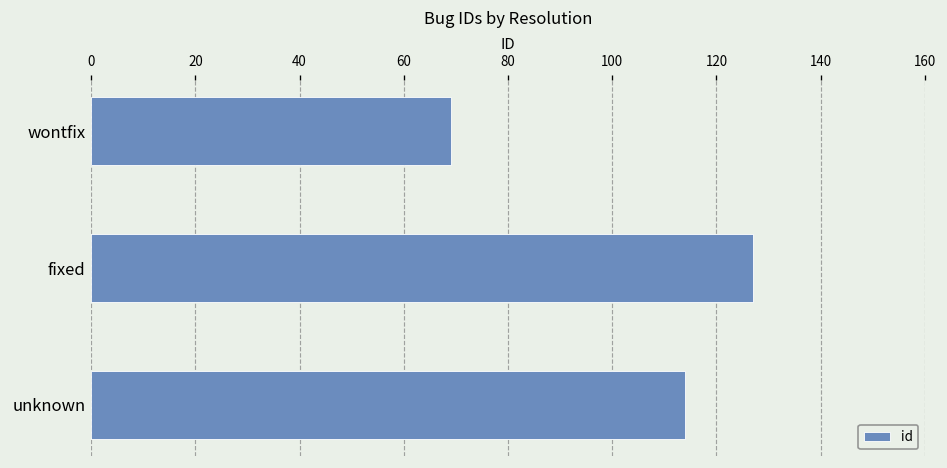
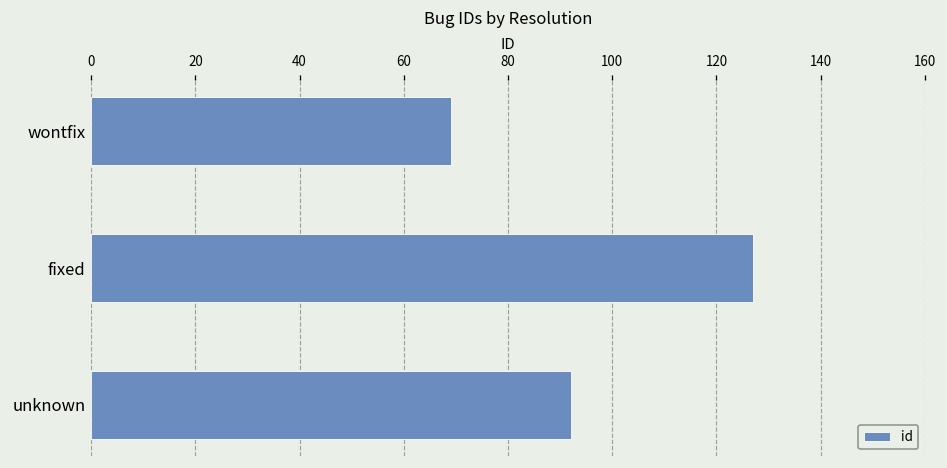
  {
    "wontfix": 69,
    "fixed": 127,
-   "unknown": 114
+   "unknown": 92
  }
